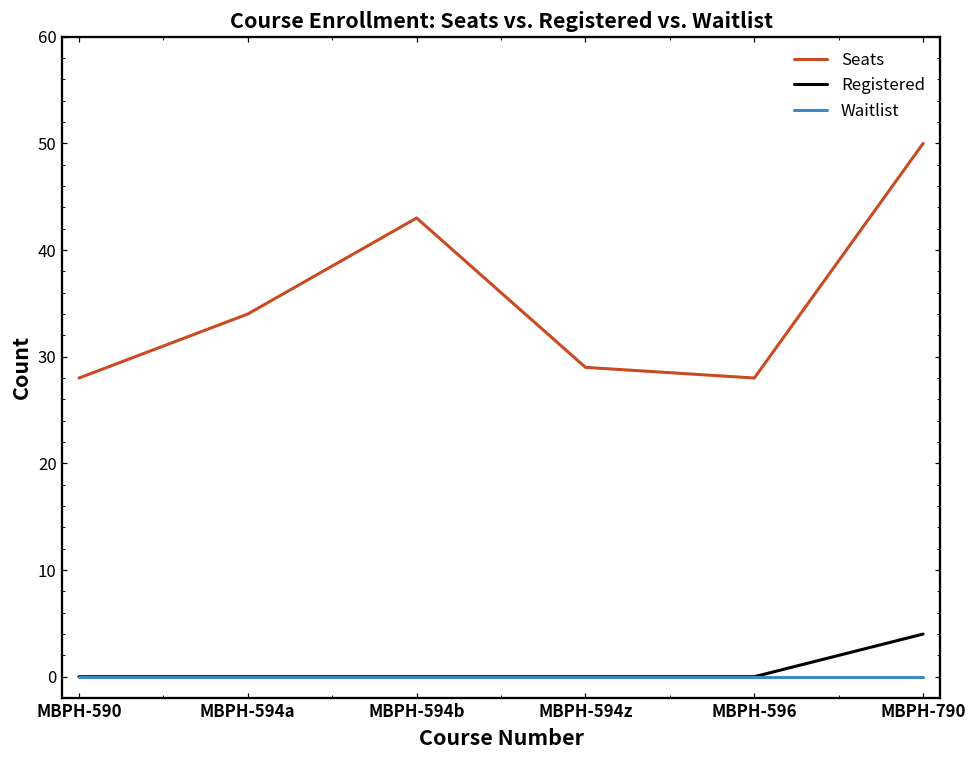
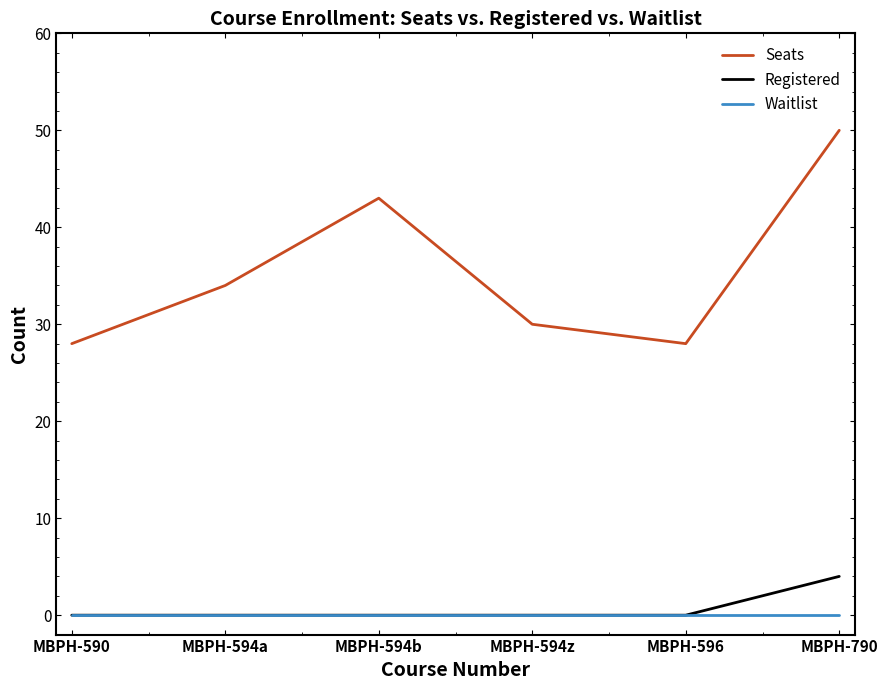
  {
    "Seats": {
      "MBPH-590": 28,
      "MBPH-594a": 34,
      "MBPH-594b": 43,
-     "MBPH-594z": 29,
+     "MBPH-594z": 30,
      "MBPH-596": 28,
      "MBPH-790": 50
    },
    "Registered": {
      "MBPH-790": 4
    },
    "Waitlist": {
      "MBPH-790": 0
    }
  }
